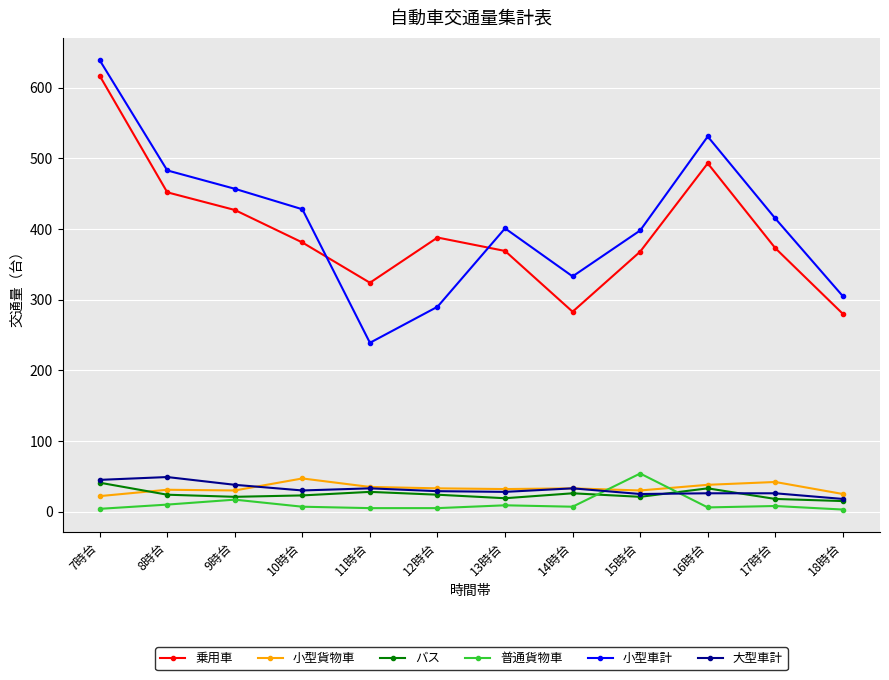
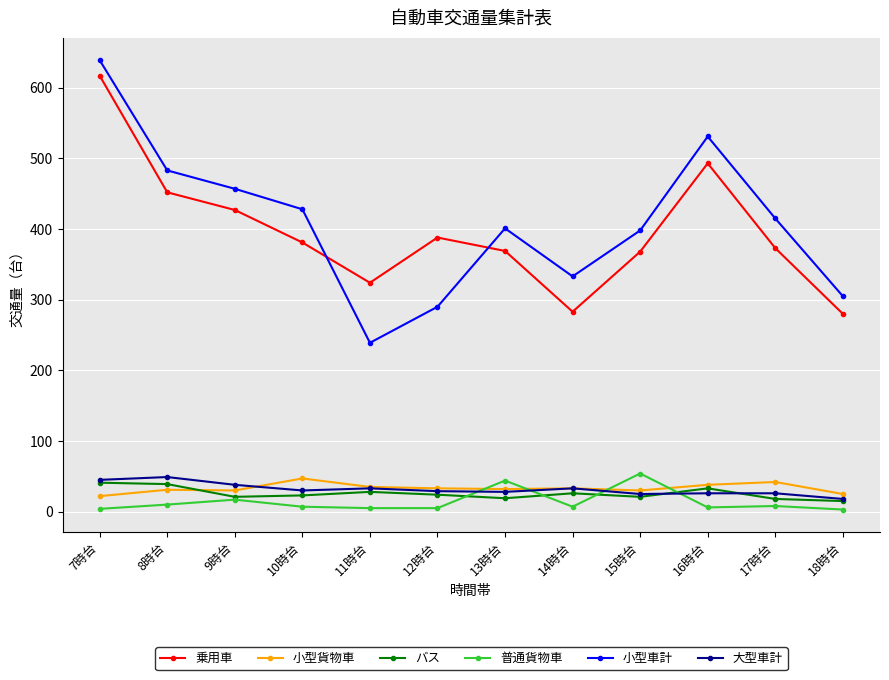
  {
    "乗用車": {
      "7時台": 620,
      "8時台": 450,
      "9時台": 430,
      "10時台": 380,
      "11時台": 320,
      "12時台": 390,
      "13時台": 370,
      "14時台": 280,
      "15時台": 370,
      "16時台": 490,
      "17時台": 370,
      "18時台": 280
    },
    "小型貨物車": {
      "7時台": 20,
      "8時台": 30,
      "9時台": 30,
      "10時台": 50,
      "12時台": 30,
      "13時台": 30,
      "15時台": 30,
      "16時台": 40,
      "17時台": 40,
      "18時台": 30
    },
    "バス": {
      "7時台": 40,
-     "8時台": 20,
+     "8時台": 40,
      "9時台": 20,
      "10時台": 20,
      "11時台": 30,
      "12時台": 20,
      "13時台": 20,
      "14時台": 30,
      "15時台": 20,
      "16時台": 30,
      "17時台": 20
    },
    "普通貨物車": {
      "7時台": 0,
      "8時台": 10,
      "9時台": 20,
      "10時台": 10,
      "11時台": 10,
      "12時台": 10,
-     "13時台": 10,
+     "13時台": 40,
      "14時台": 10,
      "15時台": 50,
      "16時台": 10,
      "17時台": 10,
      "18時台": 0
    },
    "小型車計": {
      "7時台": 640,
      "8時台": 480,
      "9時台": 460,
      "10時台": 430,
      "11時台": 240,
      "12時台": 290,
      "13時台": 400,
      "14時台": 330,
      "15時台": 400,
      "16時台": 530,
      "17時台": 420,
      "18時台": 310
    },
    "大型車計": {
      "7時台": 50,
      "8時台": 50,
      "9時台": 40,
      "10時台": 30,
      "12時台": 30,
      "13時台": 30,
      "15時台": 30,
      "16時台": 30,
      "17時台": 30
    }
  }
